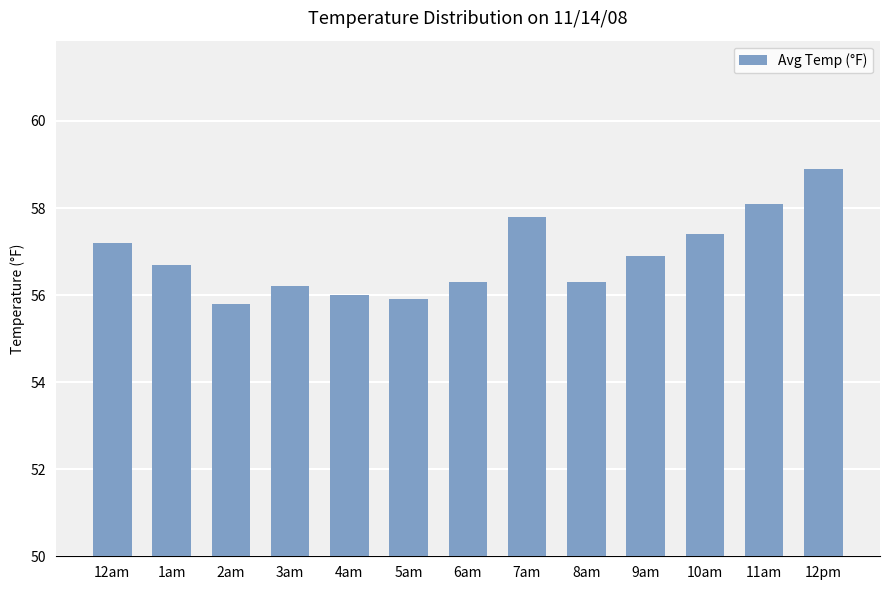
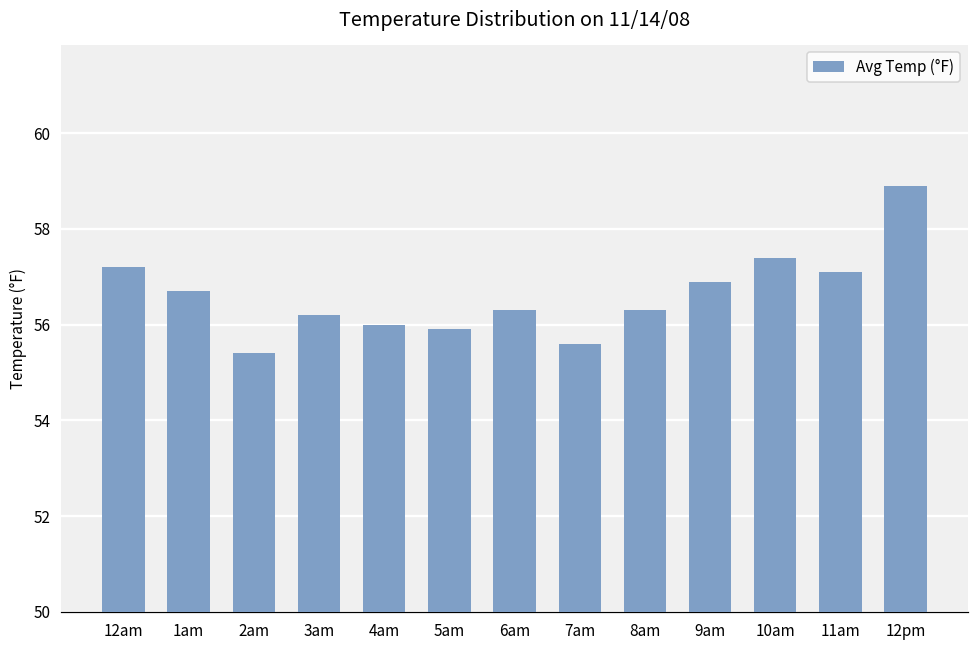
  {
    "12am": 57.2,
    "1am": 56.7,
-   "2am": 55.8,
+   "2am": 55.4,
    "3am": 56.2,
    "4am": 56.0,
    "5am": 55.9,
    "6am": 56.3,
-   "7am": 57.8,
+   "7am": 55.6,
    "8am": 56.3,
    "9am": 56.9,
    "10am": 57.4,
-   "11am": 58.1,
+   "11am": 57.1,
    "12pm": 58.9
  }
